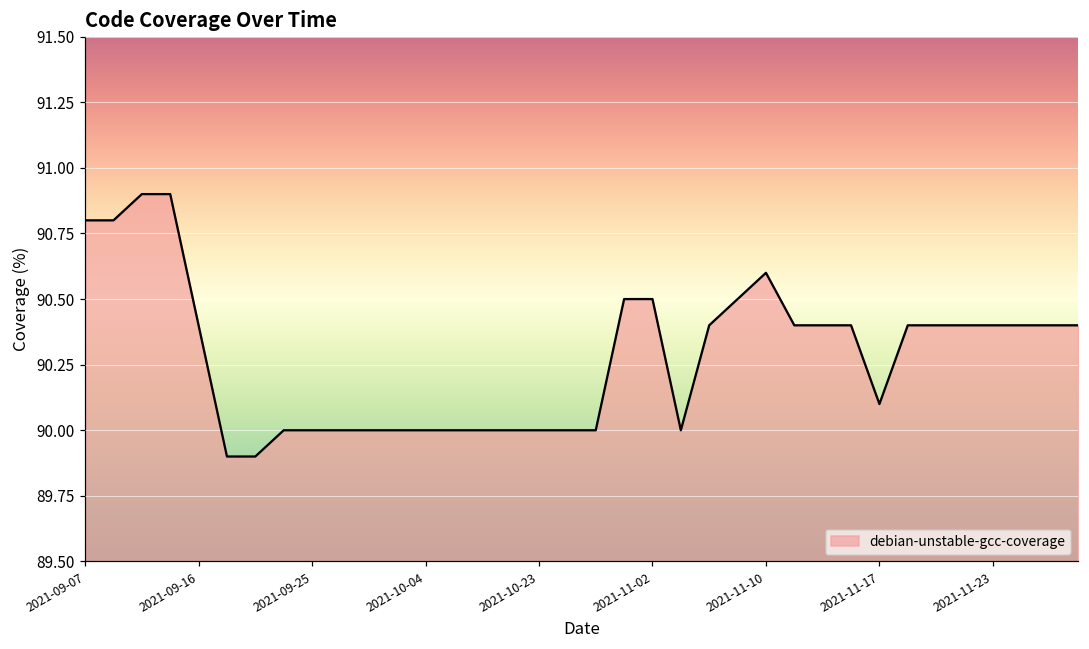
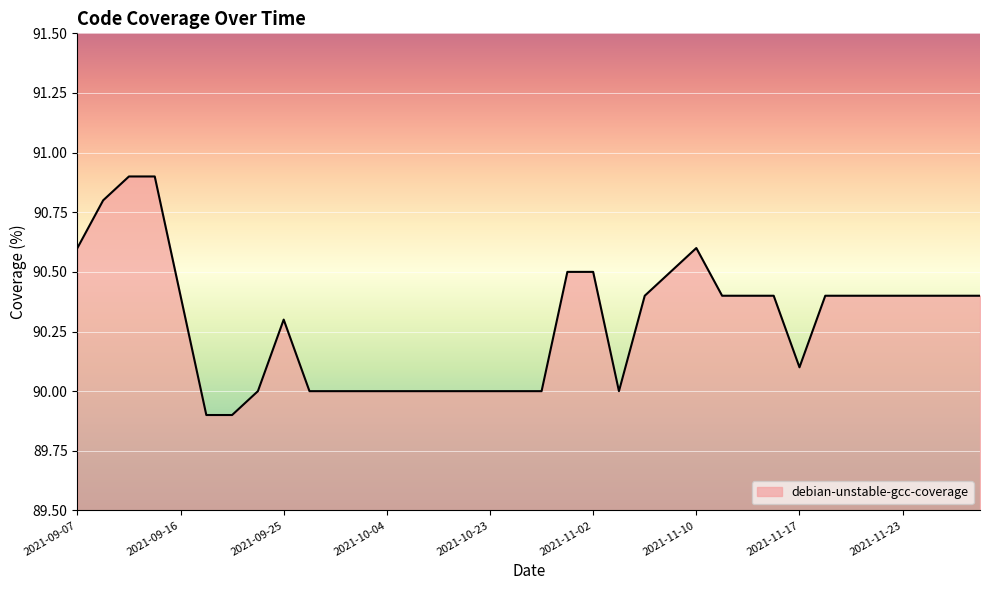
  {
-   "2021-09-07": 90.8,
+   "2021-09-07": 90.6,
    "2021-09-16": 90.4,
-   "2021-09-25": 90.0,
+   "2021-09-25": 90.3,
    "2021-10-04": 90.0,
    "2021-10-23": 90.0,
    "2021-11-02": 90.5,
    "2021-11-10": 90.6,
    "2021-11-17": 90.1,
    "2021-11-23": 90.4
  }
